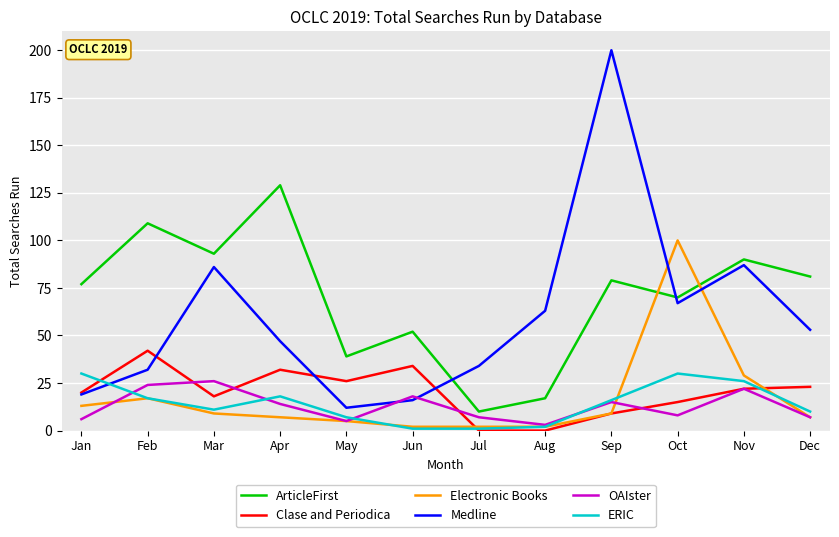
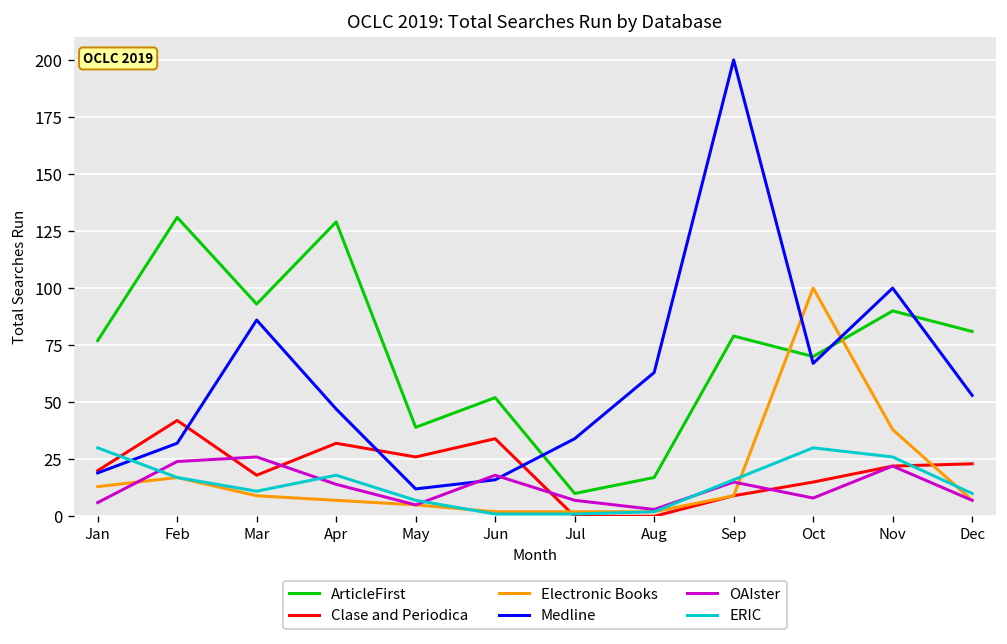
  {
    "ArticleFirst": {
      "Jan": 77,
-     "Feb": 109,
+     "Feb": 131,
      "Mar": 93,
      "Apr": 129,
      "May": 39,
      "Jun": 52,
      "Jul": 10,
      "Aug": 17,
      "Sep": 79,
      "Oct": 70,
      "Nov": 90,
      "Dec": 81
    },
    "Clase and Periodica": {
      "Feb": 42,
      "Mar": 18,
      "Apr": 32,
      "May": 26,
      "Jun": 34,
      "Aug": 0,
      "Oct": 15,
      "Dec": 23
    },
    "Electronic Books": {
      "Jan": 13,
      "Mar": 9,
      "Apr": 7,
      "Oct": 100,
-     "Nov": 29
+     "Nov": 38
    },
    "Medline": {
      "Feb": 32,
      "Mar": 86,
      "Apr": 47,
      "May": 12,
      "Jun": 16,
      "Jul": 34,
      "Aug": 63,
      "Sep": 200,
      "Oct": 67,
-     "Nov": 87,
+     "Nov": 100,
      "Dec": 53
    },
    "OAIster": {
      "Jan": 6,
      "Feb": 24,
      "Mar": 26,
      "Apr": 14,
      "Jun": 18,
      "Jul": 7,
      "Oct": 8
    },
    "ERIC": {
      "Jan": 30,
      "Mar": 11,
      "Apr": 18,
      "May": 7,
      "Oct": 30,
      "Nov": 26,
      "Dec": 10
    }
  }
